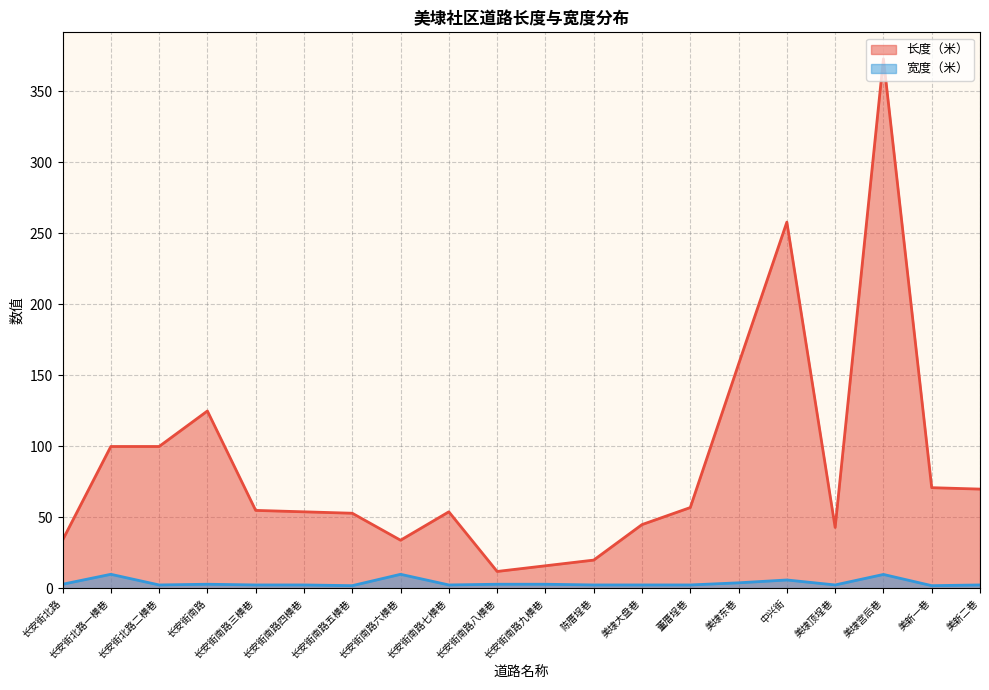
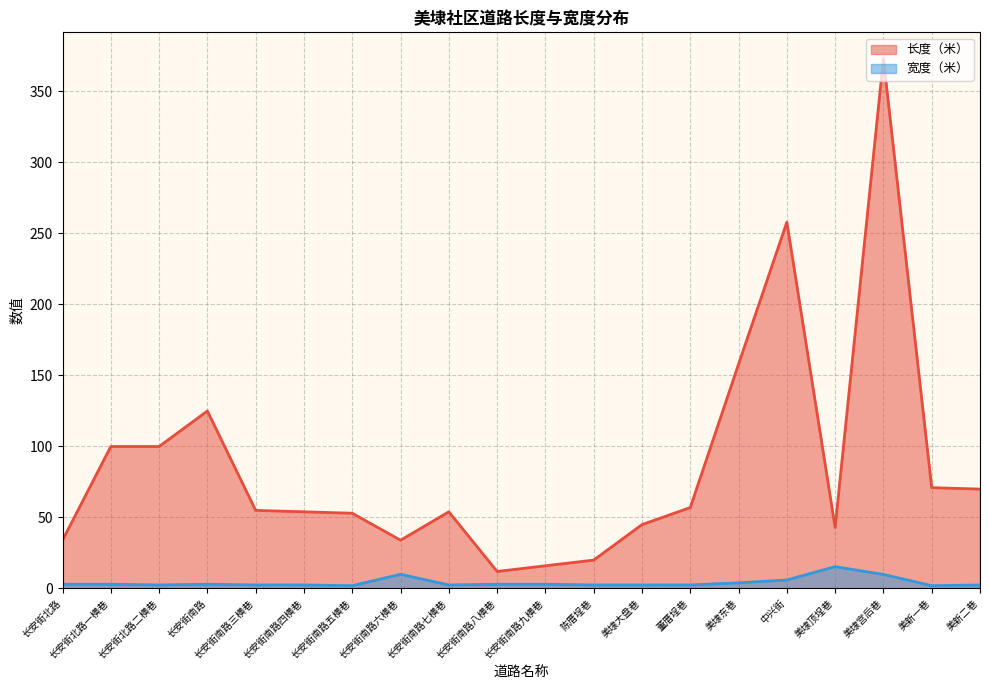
  {
    "长度（米）": {
      "长安街北路": 34,
      "长安街北路一横巷": 100,
      "长安街北路二横巷": 100,
      "长安街南路": 125,
      "长安街南路三横巷": 55,
      "长安街南路四横巷": 54,
      "长安街南路五横巷": 53,
      "长安街南路六横巷": 34,
      "长安街南路七横巷": 54,
      "长安街南路八横巷": 12,
      "长安街南路九横巷": 16,
      "陈厝埕巷": 20,
      "美埭大盘巷": 45,
      "董厝埕巷": 57,
      "美埭东巷": 158,
      "中兴街": 258,
      "美埭顶埕巷": 43,
      "美新一巷": 71,
      "美新二巷": 70
    },
    "宽度（米）": {
      "长安街北路": 3,
-     "长安街北路一横巷": 10,
+     "长安街北路一横巷": 3,
      "长安街北路二横巷": 3,
      "长安街南路": 3,
      "长安街南路三横巷": 3,
      "长安街南路四横巷": 3,
      "长安街南路五横巷": 2,
      "长安街南路六横巷": 10,
      "长安街南路七横巷": 3,
      "长安街南路八横巷": 3,
      "长安街南路九横巷": 3,
      "陈厝埕巷": 3,
      "美埭大盘巷": 3,
      "董厝埕巷": 3,
      "美埭东巷": 4,
      "中兴街": 6,
-     "美埭顶埕巷": 3,
+     "美埭顶埕巷": 15,
      "美埭宫后巷": 10,
      "美新一巷": 2,
      "美新二巷": 3
    }
  }
